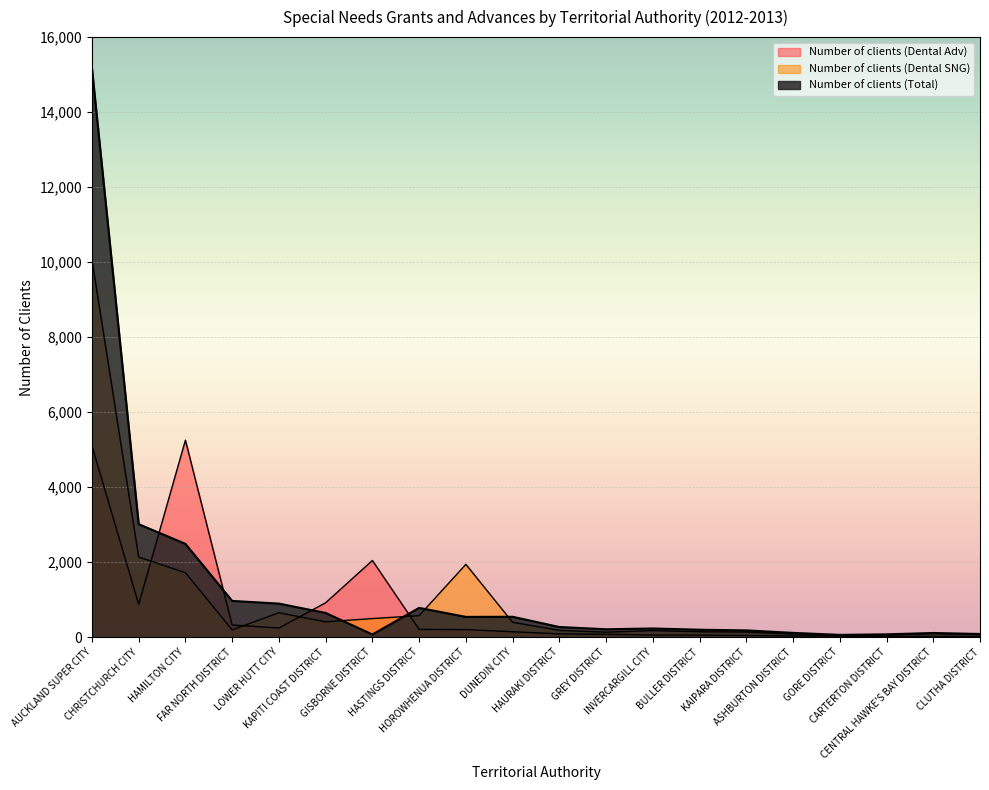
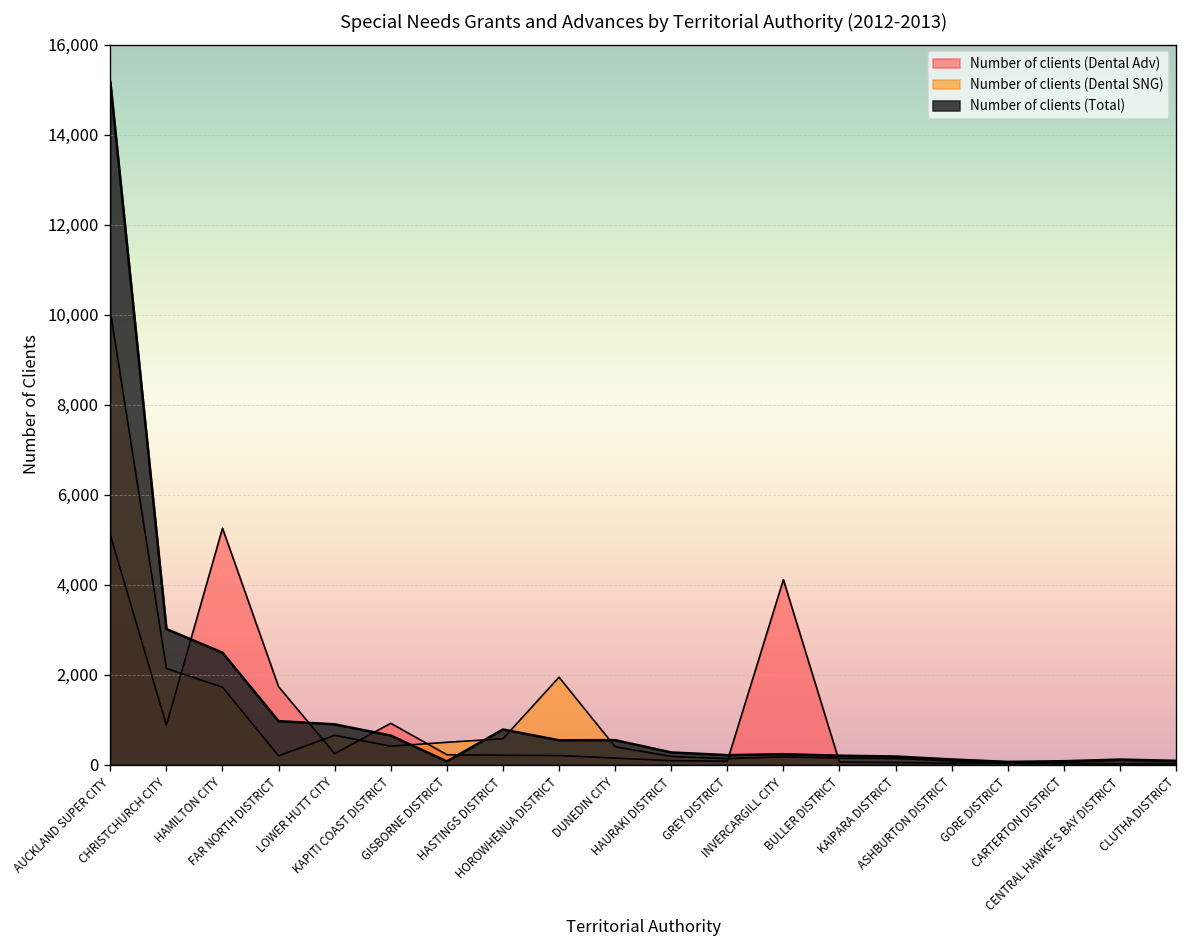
  {
    "Number of clients (Dental Adv)": {
      "AUCKLAND SUPER CITY": "5,100",
      "CHRISTCHURCH CITY": "900",
      "HAMILTON CITY": "5,300",
-     "FAR NORTH DISTRICT": "300",
+     "FAR NORTH DISTRICT": "1,700",
      "LOWER HUTT CITY": "200",
      "KAPITI COAST DISTRICT": "900",
-     "GISBORNE DISTRICT": "2,000",
+     "GISBORNE DISTRICT": "200",
      "HASTINGS DISTRICT": "200",
      "HOROWHENUA DISTRICT": "200",
      "DUNEDIN CITY": "100",
      "HAURAKI DISTRICT": "100",
-     "INVERCARGILL CITY": "100",
+     "INVERCARGILL CITY": "4,100",
      "BULLER DISTRICT": "100",
      "KAIPARA DISTRICT": "0",
      "CENTRAL HAWKE'S BAY DISTRICT": "0"
    },
    "Number of clients (Dental SNG)": {
      "AUCKLAND SUPER CITY": "10,100",
      "CHRISTCHURCH CITY": "2,100",
      "HAMILTON CITY": "1,700",
      "FAR NORTH DISTRICT": "200",
      "LOWER HUTT CITY": "700",
      "KAPITI COAST DISTRICT": "400",
      "GISBORNE DISTRICT": "500",
      "HASTINGS DISTRICT": "600",
      "HOROWHENUA DISTRICT": "1,900",
      "DUNEDIN CITY": "400",
      "HAURAKI DISTRICT": "200"
    },
    "Number of clients (Total)": {
      "AUCKLAND SUPER CITY": "15,200",
      "CHRISTCHURCH CITY": "3,000",
      "HAMILTON CITY": "2,500",
      "FAR NORTH DISTRICT": "1,000",
      "LOWER HUTT CITY": "900",
      "KAPITI COAST DISTRICT": "600",
      "GISBORNE DISTRICT": "100",
      "HASTINGS DISTRICT": "800",
      "HOROWHENUA DISTRICT": "500",
      "DUNEDIN CITY": "500",
      "HAURAKI DISTRICT": "300",
      "GREY DISTRICT": "200"
    }
  }
